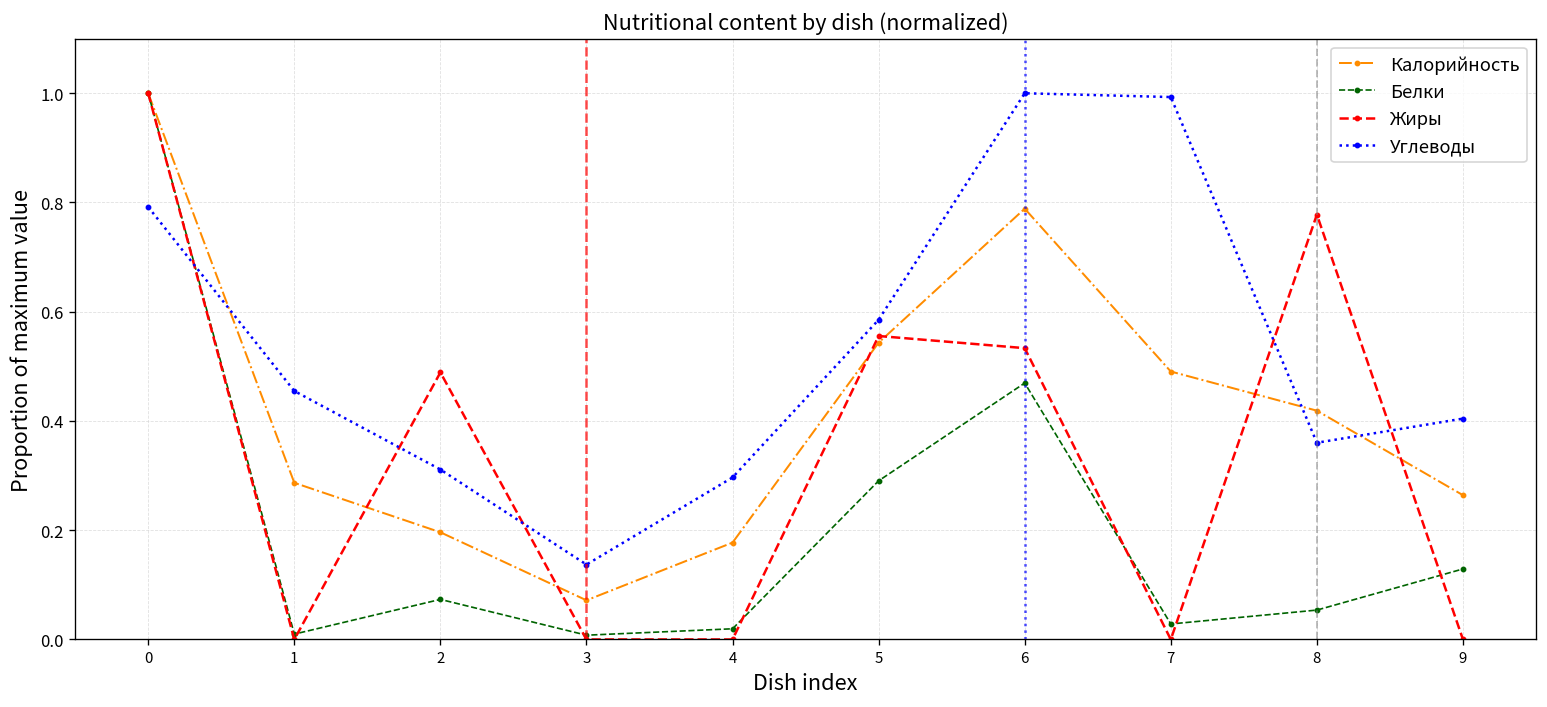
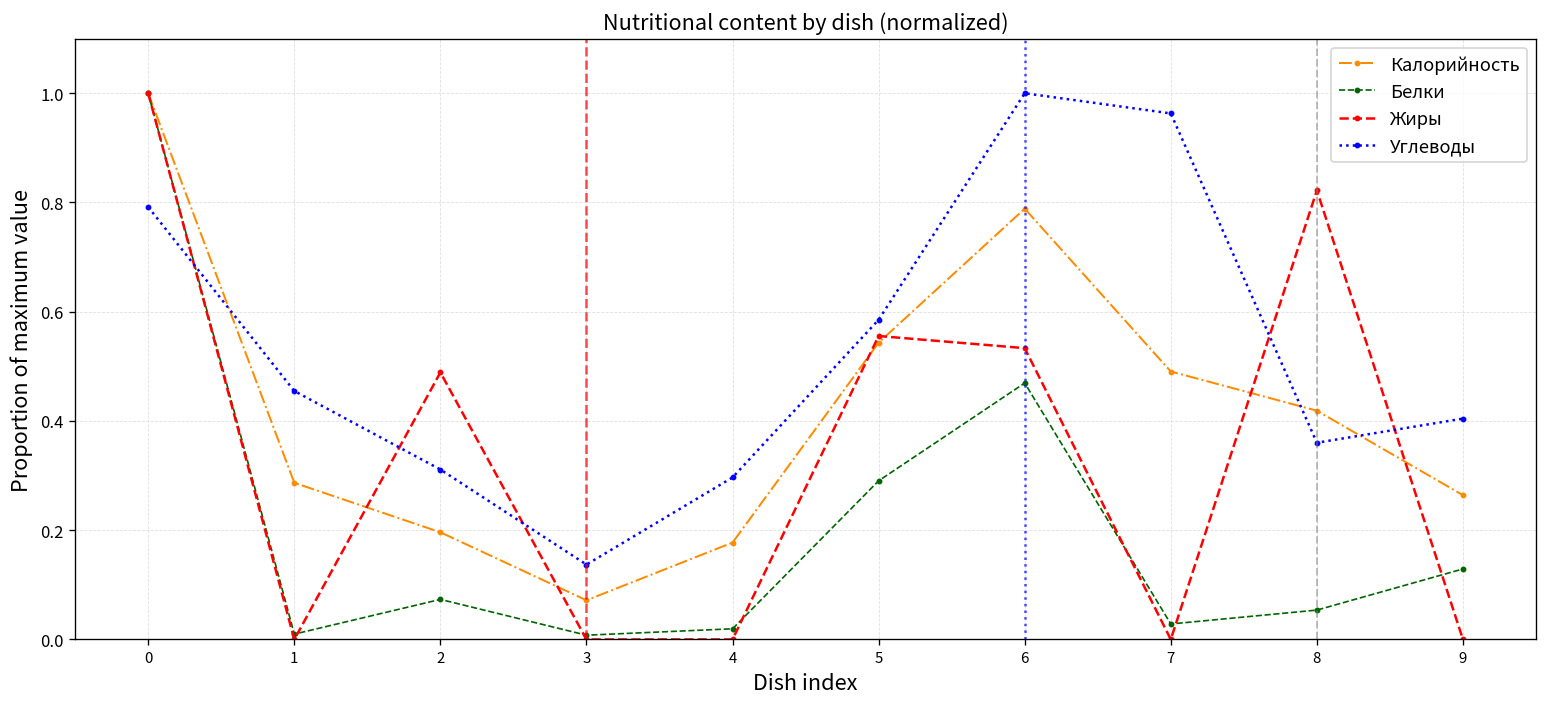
  {
    "Калорийность": {
      "1": 0.29,
      "2": 0.20,
      "3": 0.07,
      "4": 0.18,
      "5": 0.54,
      "6": 0.79,
      "7": 0.49,
      "8": 0.42,
      "9": 0.26
    },
    "Белки": {
      "1": 0.01,
      "2": 0.07,
      "3": 0.01,
      "4": 0.02,
      "5": 0.29,
      "6": 0.47,
      "7": 0.03,
      "8": 0.05,
      "9": 0.13
    },
    "Жиры": {
      "1": 0.00,
      "2": 0.49,
      "3": 0.00,
      "4": 0.00,
      "5": 0.56,
      "6": 0.53,
      "7": 0.00,
-     "8": 0.78,
+     "8": 0.82,
      "9": 0.00
    },
    "Углеводы": {
      "0": 0.79,
      "1": 0.45,
      "2": 0.31,
      "3": 0.14,
      "4": 0.30,
      "5": 0.59,
      "6": 1.00,
-     "7": 0.99,
+     "7": 0.96,
      "8": 0.36,
      "9": 0.40
    }
  }
